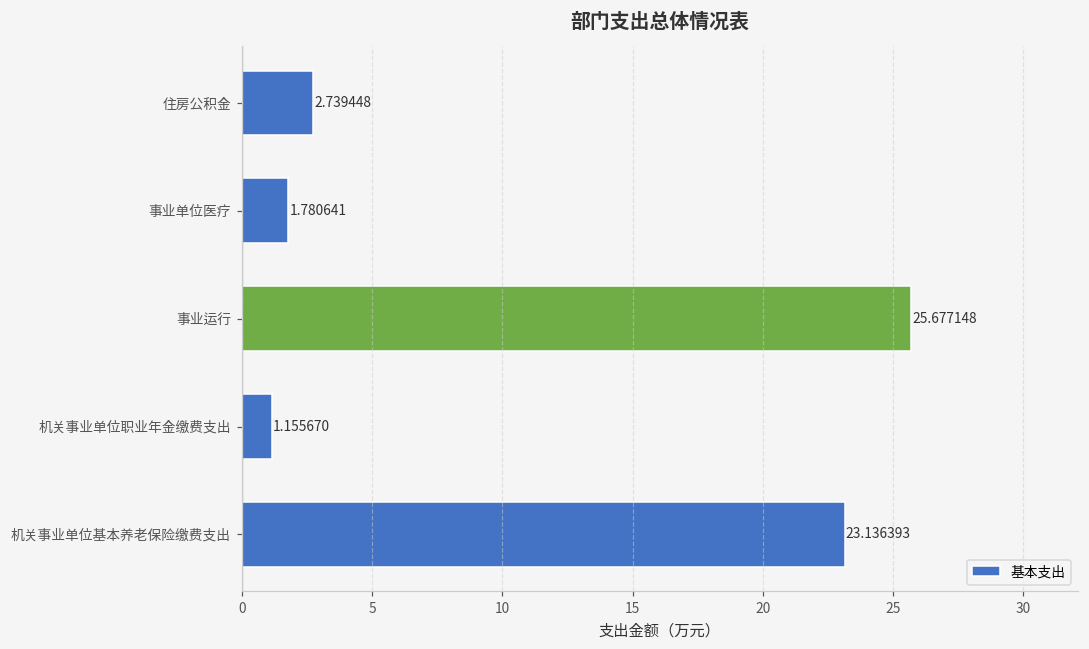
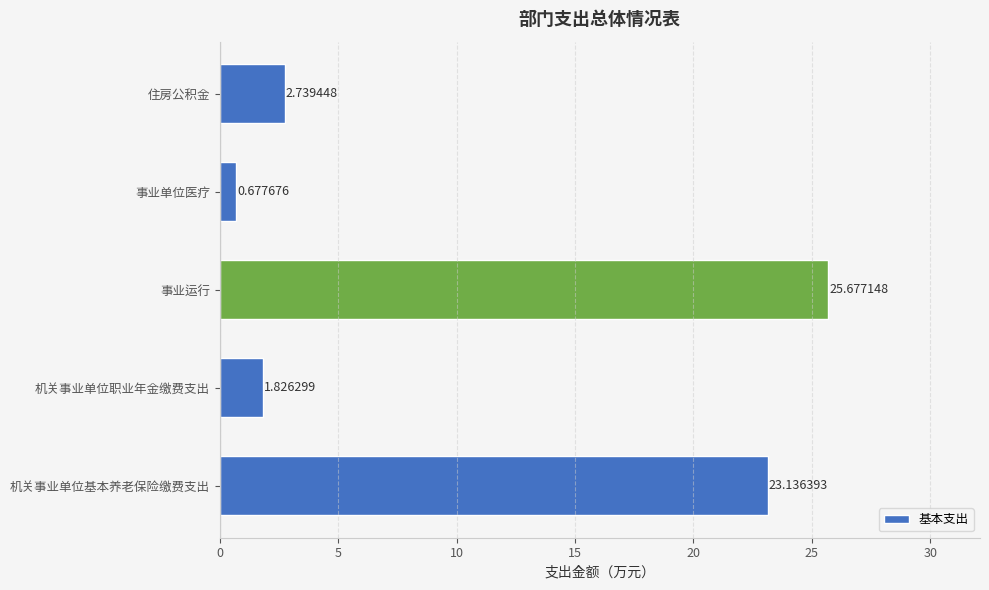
  {
    "住房公积金": 2.739448,
-   "事业单位医疗": 1.780641,
+   "事业单位医疗": 0.677676,
    "事业运行": 25.677148,
-   "机关事业单位职业年金缴费支出": 1.155670,
+   "机关事业单位职业年金缴费支出": 1.826299,
    "机关事业单位基本养老保险缴费支出": 23.136393
  }
